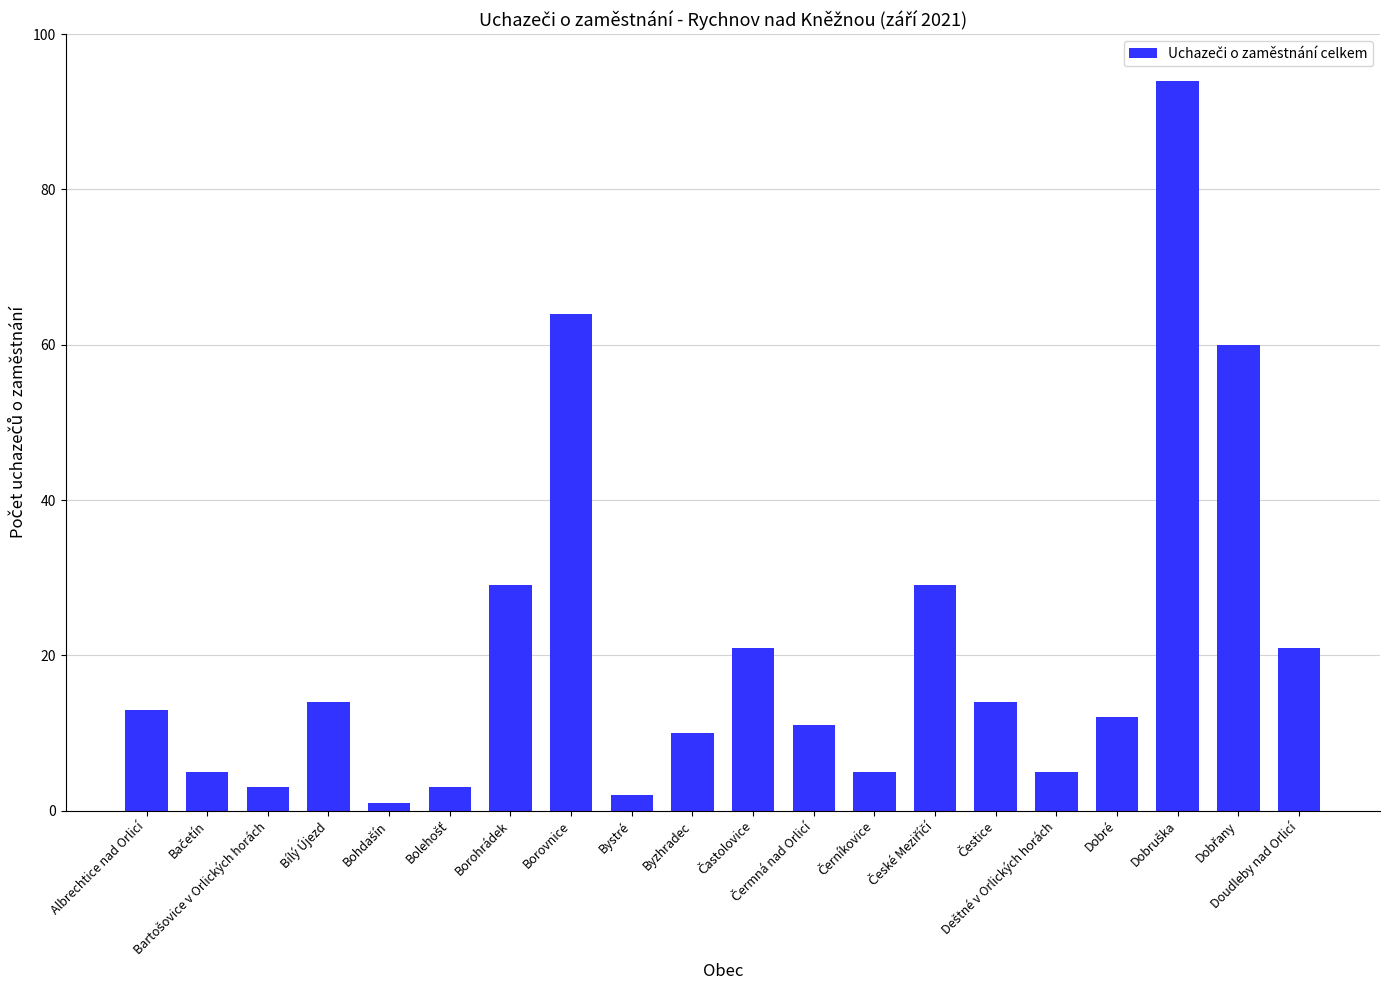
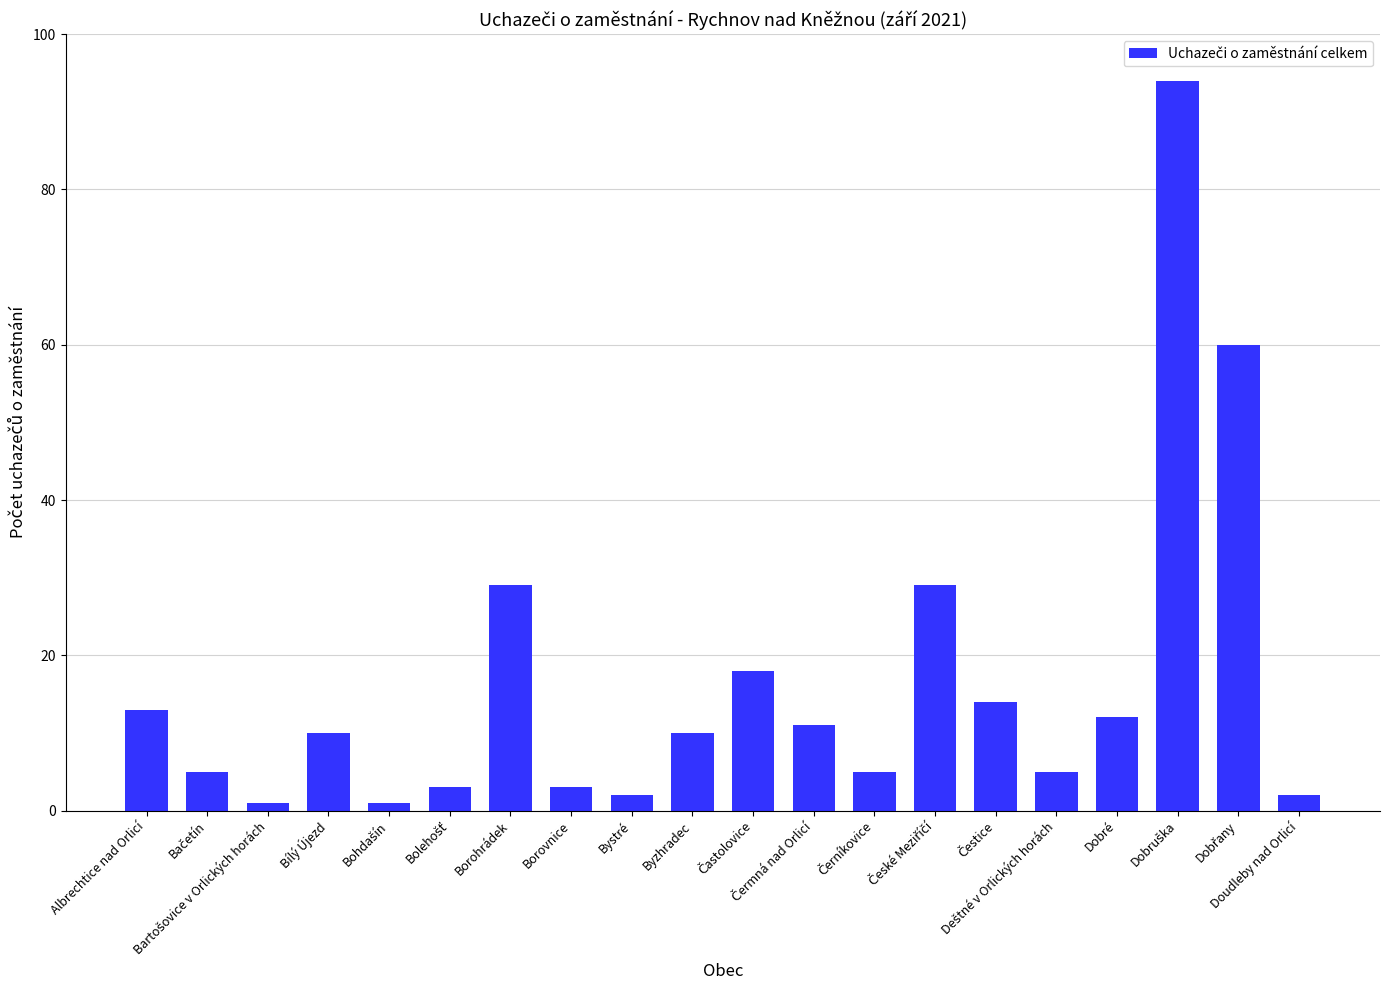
  {
    "Albrechtice nad Orlicí": 13,
    "Bačetín": 5,
-   "Bartošovice v Orlických horách": 3,
-   "Bílý Újezd": 14,
+   "Bartošovice v Orlických horách": 1,
+   "Bílý Újezd": 10,
    "Bohdašín": 1,
    "Bolehošť": 3,
    "Borohrádek": 29,
-   "Borovnice": 64,
+   "Borovnice": 3,
    "Bystré": 2,
    "Byzhradec": 10,
-   "Častolovice": 21,
+   "Častolovice": 18,
    "Čermná nad Orlicí": 11,
    "Černíkovice": 5,
    "České Meziříčí": 29,
    "Čestice": 14,
    "Deštné v Orlických horách": 5,
    "Dobré": 12,
    "Dobruška": 94,
    "Dobřany": 60,
-   "Doudleby nad Orlicí": 21
+   "Doudleby nad Orlicí": 2
  }
